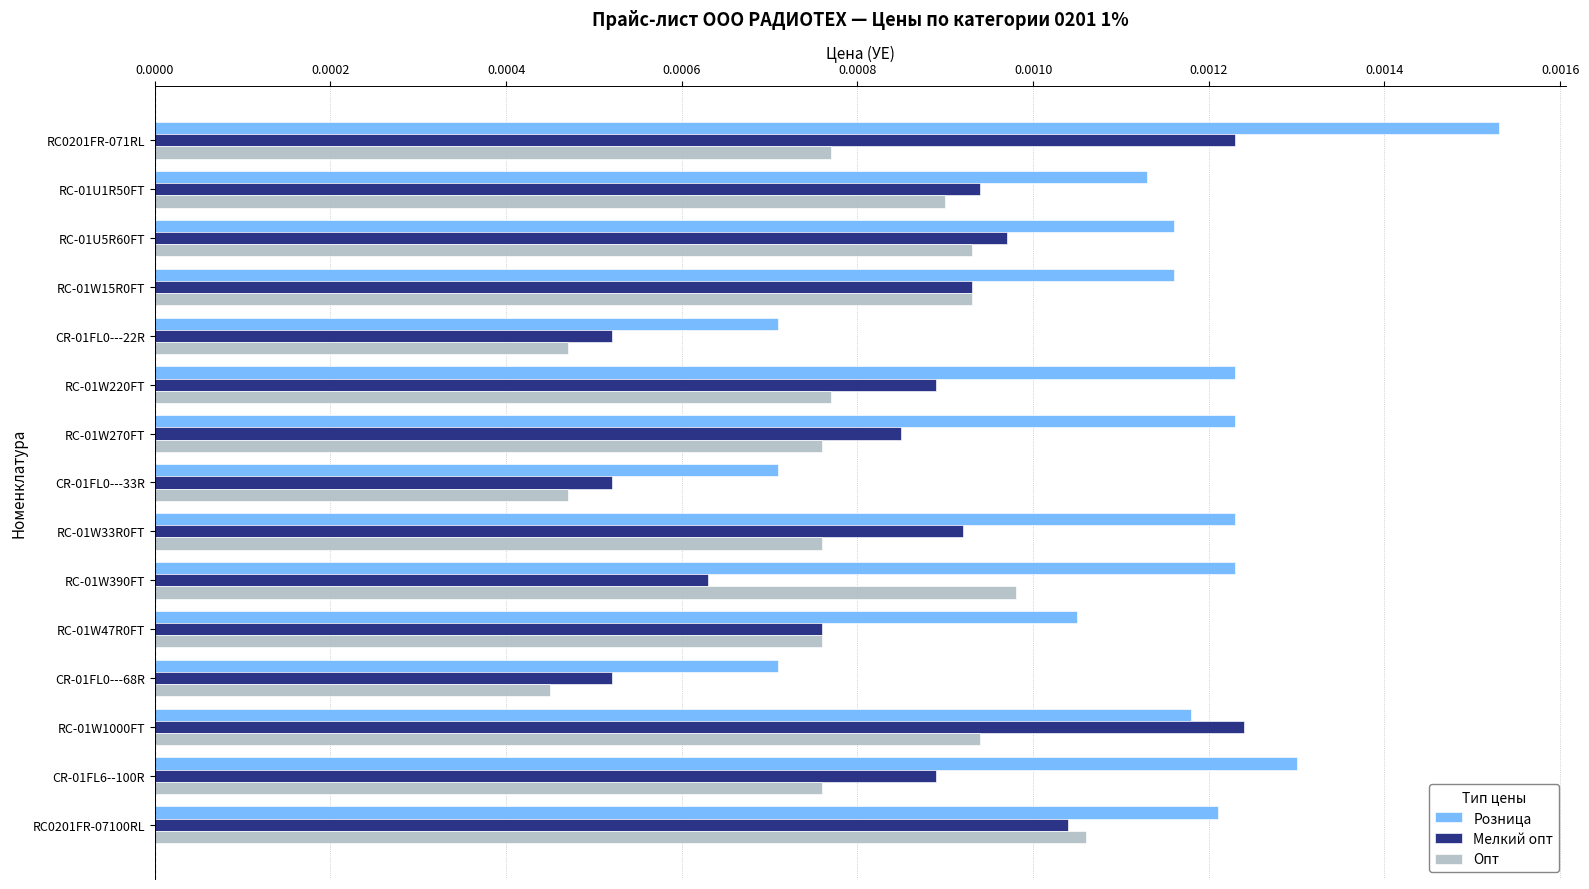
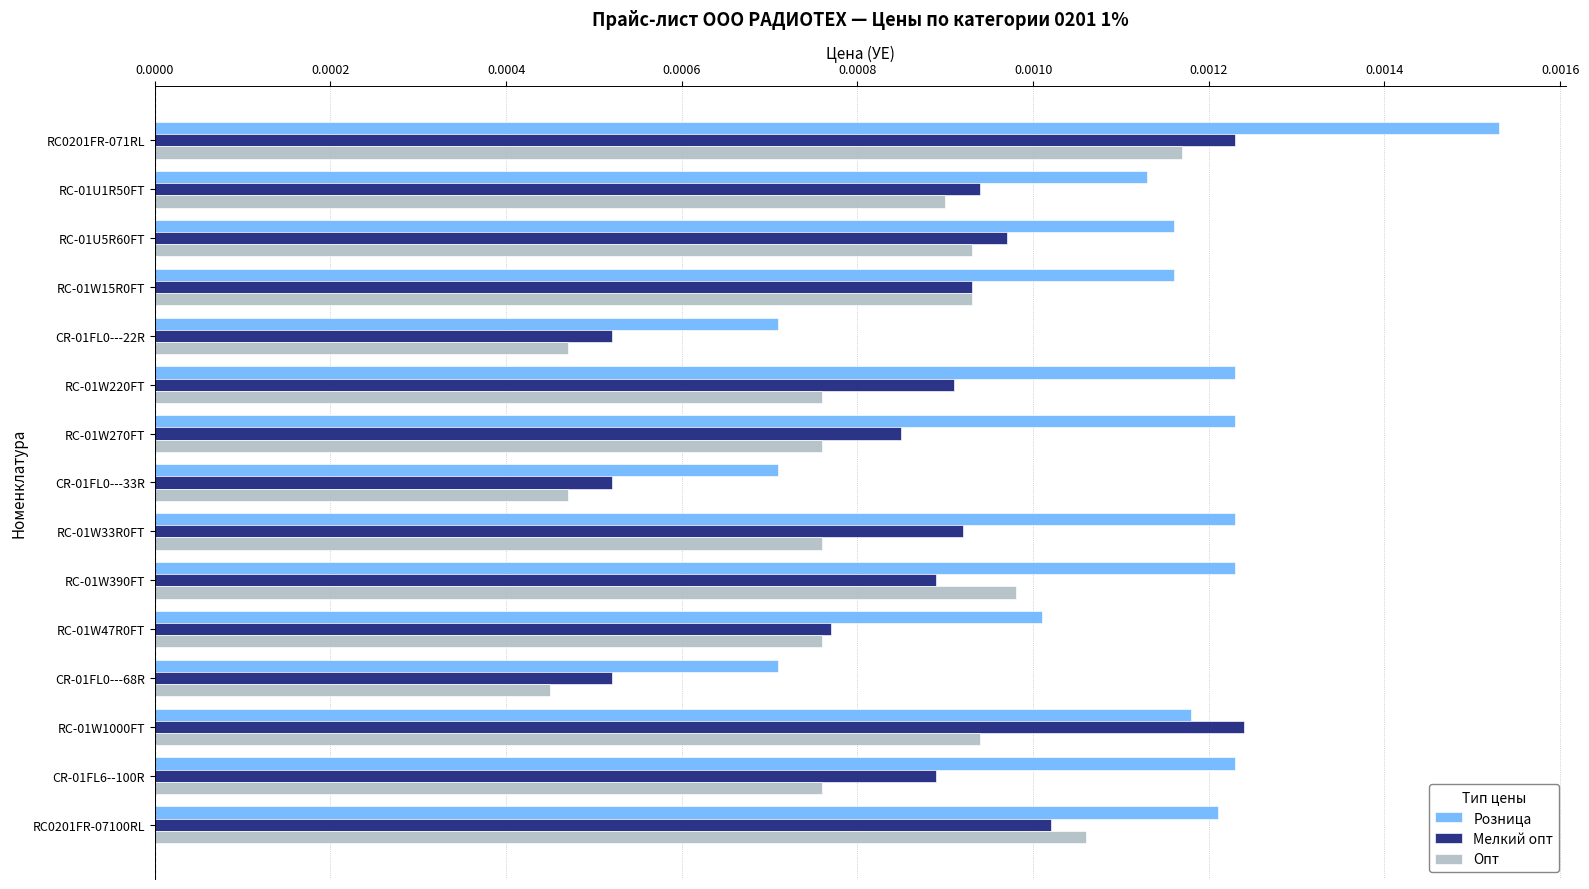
  {
    "Розница": {
      "RC0201FR-071RL": 0.00153,
      "RC-01U1R50FT": 0.00113,
      "RC-01U5R60FT": 0.00116,
      "RC-01W15R0FT": 0.00116,
      "CR-01FL0---22R": 0.00071,
      "RC-01W220FT": 0.00123,
      "RC-01W270FT": 0.00123,
      "CR-01FL0---33R": 0.00071,
      "RC-01W33R0FT": 0.00123,
      "RC-01W390FT": 0.00123,
-     "RC-01W47R0FT": 0.00105,
+     "RC-01W47R0FT": 0.00101,
      "CR-01FL0---68R": 0.00071,
      "RC-01W1000FT": 0.00118,
-     "CR-01FL6--100R": 0.00130,
+     "CR-01FL6--100R": 0.00123,
      "RC0201FR-07100RL": 0.00121
    },
    "Мелкий опт": {
      "RC0201FR-071RL": 0.00123,
      "RC-01U1R50FT": 0.00094,
      "RC-01U5R60FT": 0.00097,
      "RC-01W15R0FT": 0.00093,
      "CR-01FL0---22R": 0.00052,
-     "RC-01W220FT": 0.00089,
+     "RC-01W220FT": 0.00091,
      "RC-01W270FT": 0.00085,
      "CR-01FL0---33R": 0.00052,
      "RC-01W33R0FT": 0.00092,
-     "RC-01W390FT": 0.00063,
-     "RC-01W47R0FT": 0.00076,
+     "RC-01W390FT": 0.00089,
+     "RC-01W47R0FT": 0.00077,
      "CR-01FL0---68R": 0.00052,
      "RC-01W1000FT": 0.00124,
      "CR-01FL6--100R": 0.00089,
-     "RC0201FR-07100RL": 0.00104
+     "RC0201FR-07100RL": 0.00102
    },
    "Опт": {
-     "RC0201FR-071RL": 0.00077,
+     "RC0201FR-071RL": 0.00117,
      "RC-01U1R50FT": 0.00090,
      "RC-01U5R60FT": 0.00093,
      "RC-01W15R0FT": 0.00093,
      "CR-01FL0---22R": 0.00047,
-     "RC-01W220FT": 0.00077,
+     "RC-01W220FT": 0.00076,
      "RC-01W270FT": 0.00076,
      "CR-01FL0---33R": 0.00047,
      "RC-01W33R0FT": 0.00076,
      "RC-01W390FT": 0.00098,
      "RC-01W47R0FT": 0.00076,
      "CR-01FL0---68R": 0.00045,
      "RC-01W1000FT": 0.00094,
      "CR-01FL6--100R": 0.00076,
      "RC0201FR-07100RL": 0.00106
    }
  }
